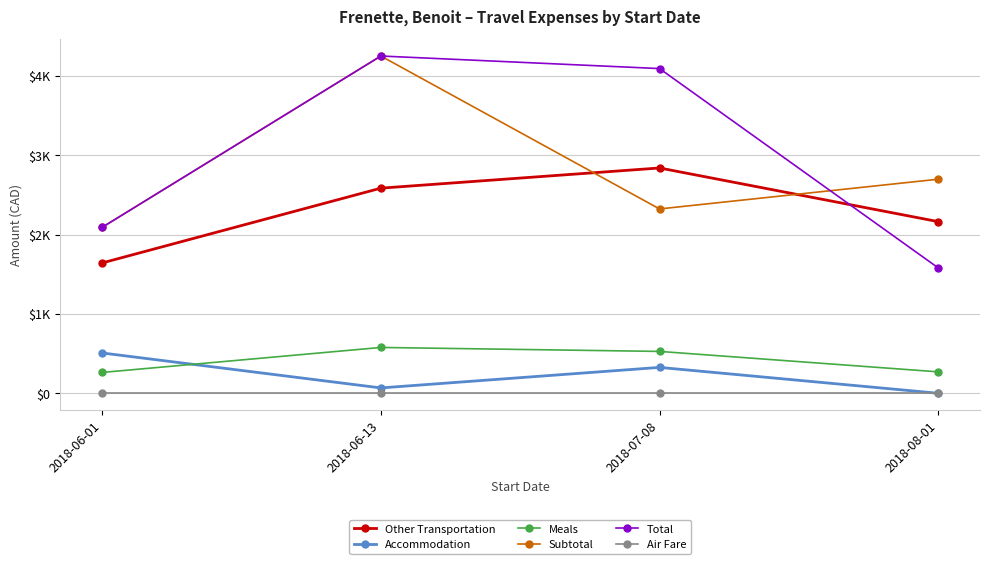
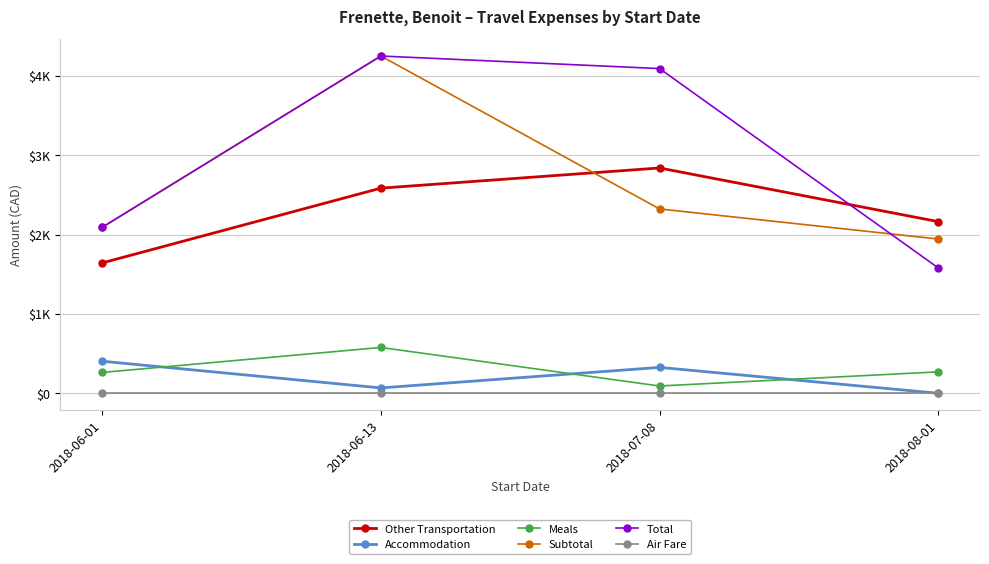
  {
    "Other Transportation": {
      "2018-06-01": "$1600",
      "2018-06-13": "$2600",
      "2018-07-08": "$2800",
      "2018-08-01": "$2200"
    },
    "Accommodation": {
-     "2018-06-01": "$500",
+     "2018-06-01": "$400",
      "2018-06-13": "$100",
      "2018-07-08": "$300"
    },
    "Meals": {
      "2018-06-01": "$300",
      "2018-06-13": "$600",
-     "2018-07-08": "$500",
+     "2018-07-08": "$100",
      "2018-08-01": "$300"
    },
    "Subtotal": {
      "2018-07-08": "$2300",
-     "2018-08-01": "$2700"
+     "2018-08-01": "$1900"
    },
    "Total": {
      "2018-07-08": "$4100",
      "2018-08-01": "$1600"
    },
    "Air Fare": {
      "2018-06-01": "$0",
      "2018-06-13": "$0",
      "2018-07-08": "$0"
    }
  }
